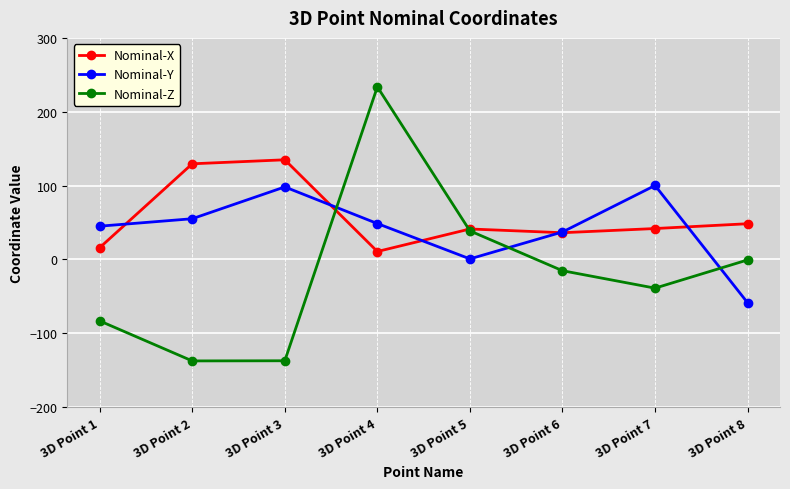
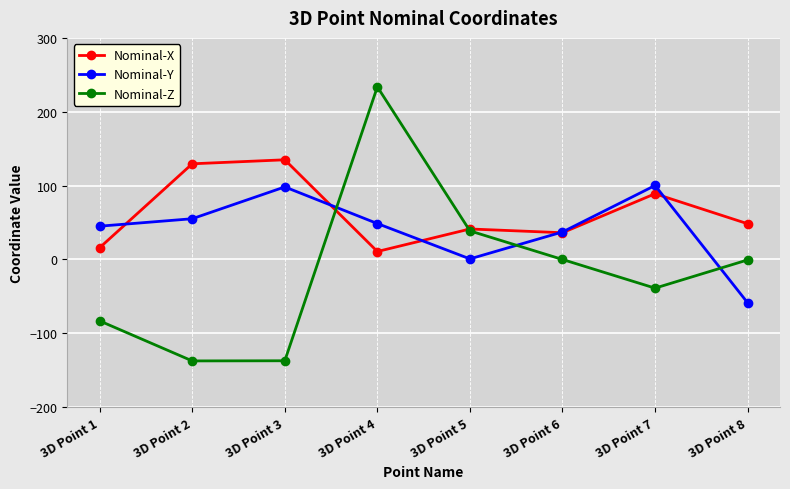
  {
    "Nominal-X": {
      "3D Point 1": 20,
      "3D Point 2": 130,
      "3D Point 3": 130,
      "3D Point 4": 10,
-     "3D Point 7": 40,
+     "3D Point 7": 90,
      "3D Point 8": 50
    },
    "Nominal-Y": {
      "3D Point 1": 50,
      "3D Point 2": 60,
      "3D Point 3": 100,
      "3D Point 4": 50,
      "3D Point 5": 0,
      "3D Point 7": 100,
      "3D Point 8": -60
    },
    "Nominal-Z": {
      "3D Point 1": -80,
      "3D Point 2": -140,
      "3D Point 3": -140,
      "3D Point 4": 230,
-     "3D Point 6": -20,
+     "3D Point 6": 0,
      "3D Point 7": -40,
      "3D Point 8": 0
    }
  }
